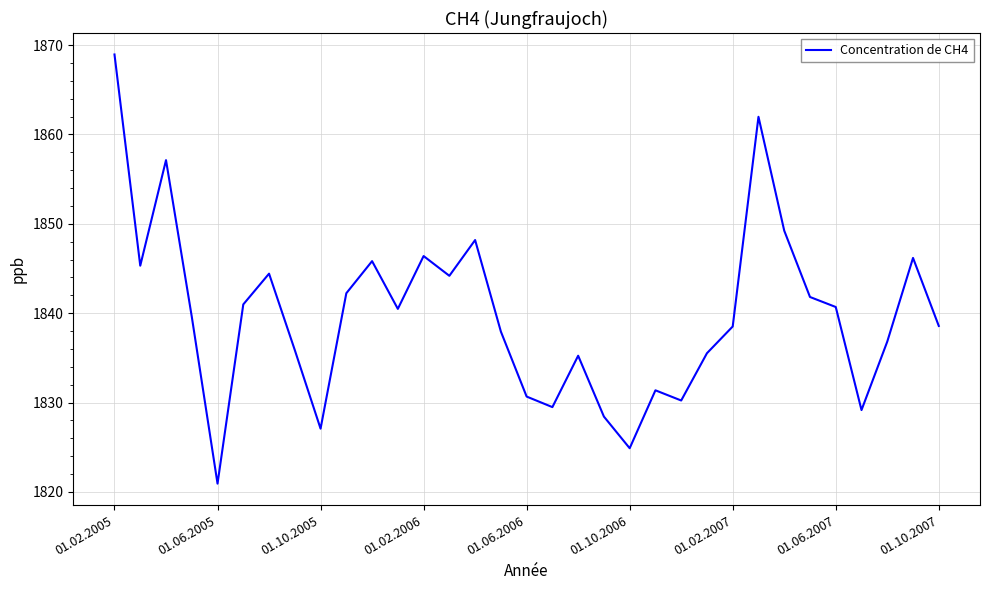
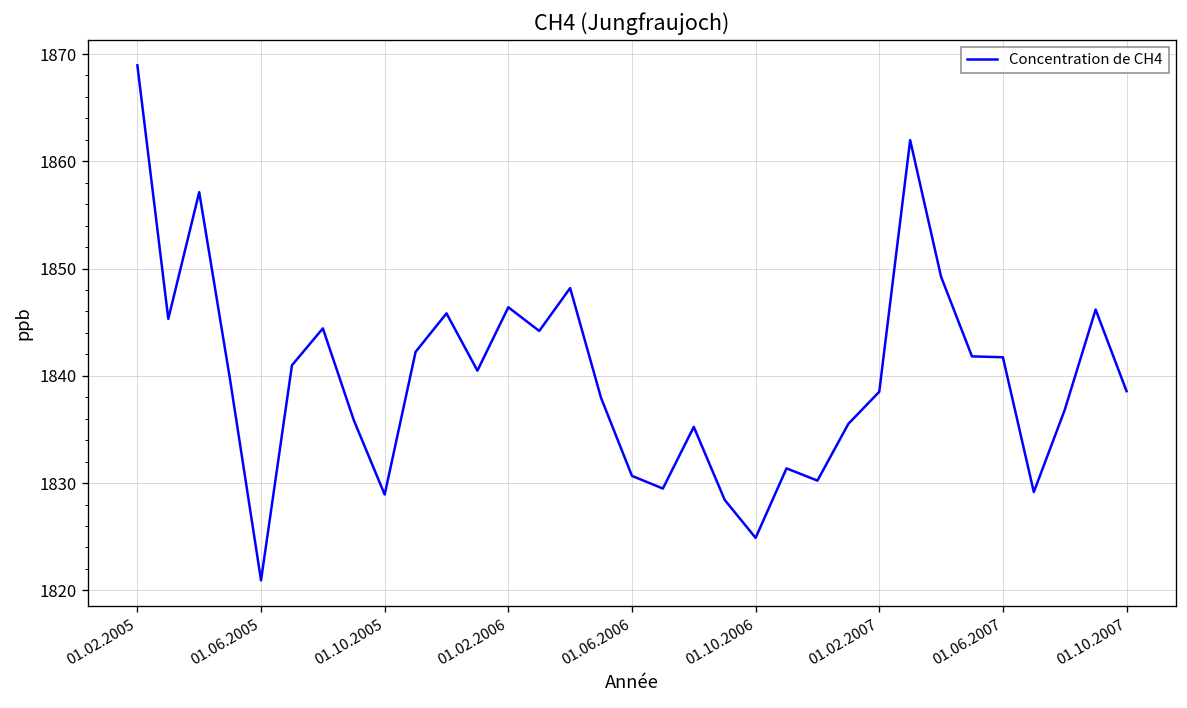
  {
    "01.02.2005": 1869,
    "01.06.2005": 1821,
-   "01.10.2005": 1827,
+   "01.10.2005": 1829,
    "01.02.2006": 1846,
    "01.06.2006": 1831,
    "01.10.2006": 1825,
    "01.02.2007": 1839,
-   "01.06.2007": 1841,
+   "01.06.2007": 1842,
    "01.10.2007": 1839
  }
